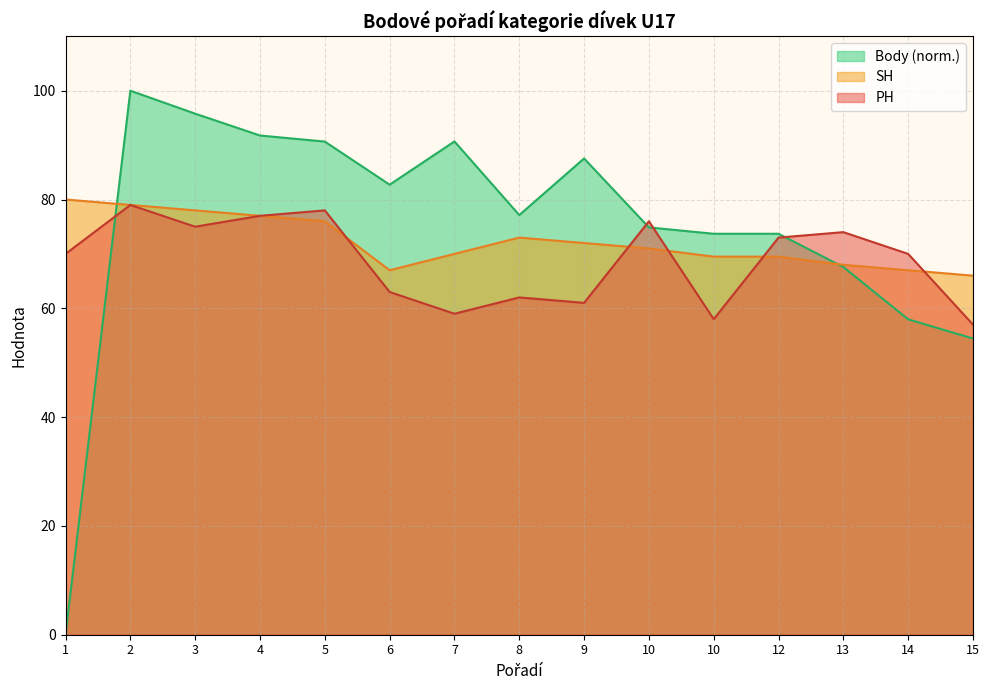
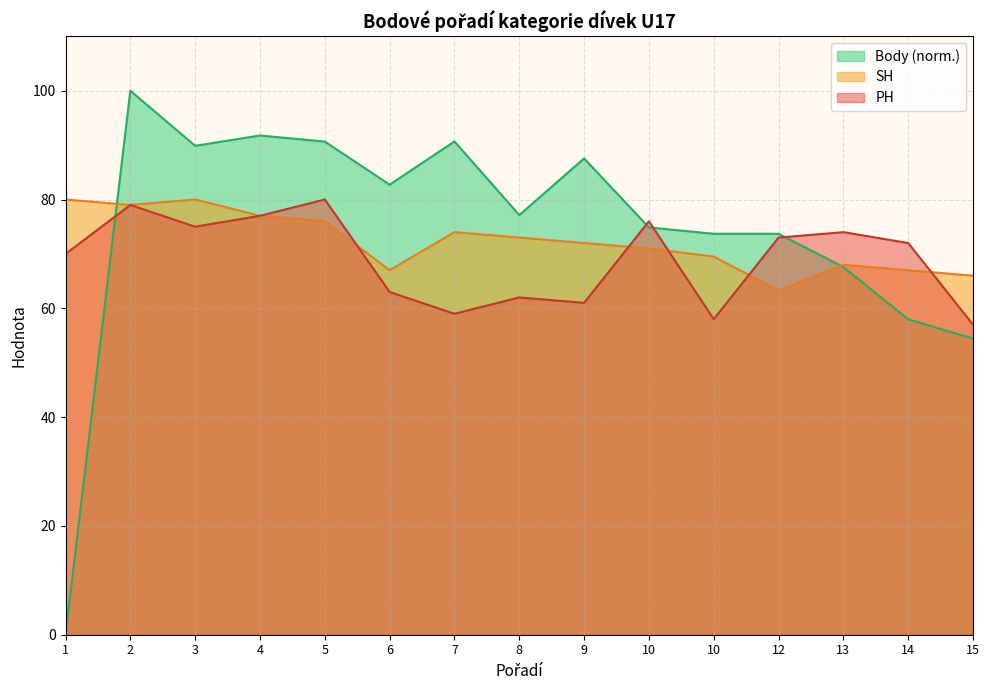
  {
    "Body (norm.)": {
      "1": 0,
      "2": 100,
-     "3": 96,
+     "3": 90,
      "4": 92,
      "5": 91,
      "6": 83,
      "7": 91,
      "8": 77,
      "9": 88,
      "12": 74,
      "14": 58,
      "15": 54
    },
    "SH": {
      "1": 80,
-     "3": 78,
+     "3": 80,
      "5": 76,
      "6": 67,
-     "7": 70,
+     "7": 74,
      "8": 73,
      "9": 72,
-     "12": 70,
+     "12": 63,
      "14": 67,
      "15": 66
    },
    "PH": {
      "1": 70,
      "3": 75,
-     "5": 78,
+     "5": 80,
      "6": 63,
      "7": 59,
      "8": 62,
      "9": 61,
      "12": 73,
      "13": 74,
-     "14": 70,
+     "14": 72,
      "15": 57
    }
  }
